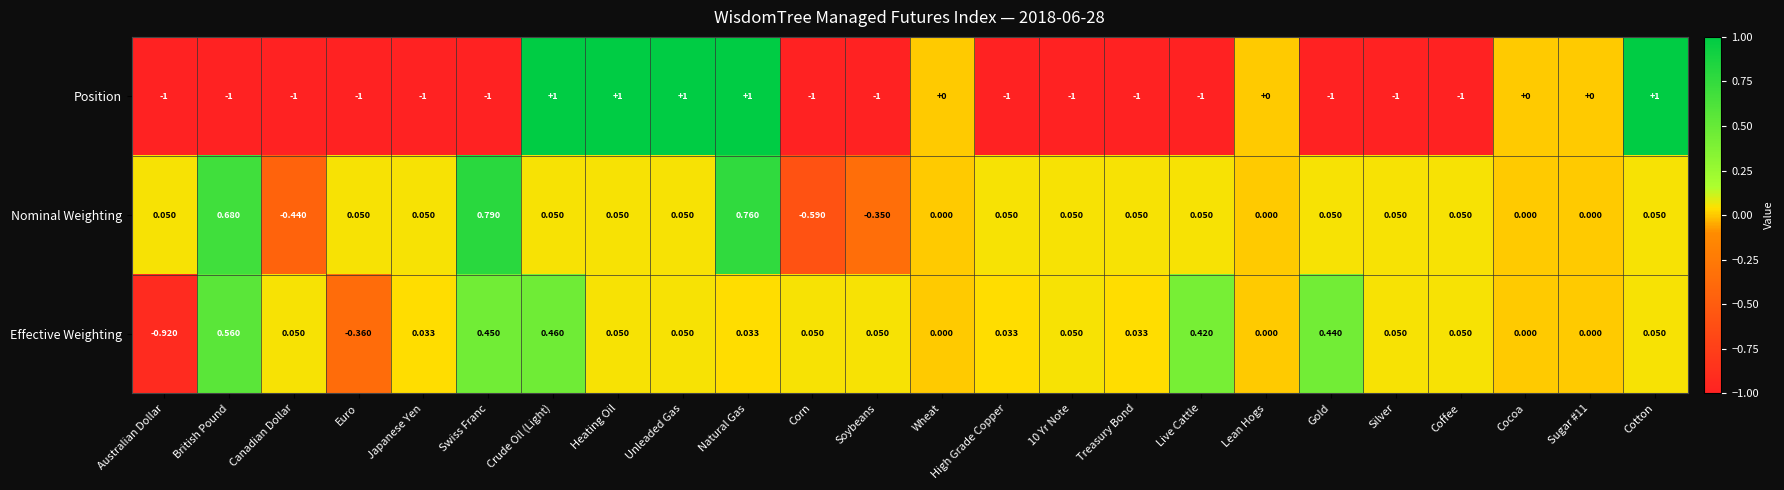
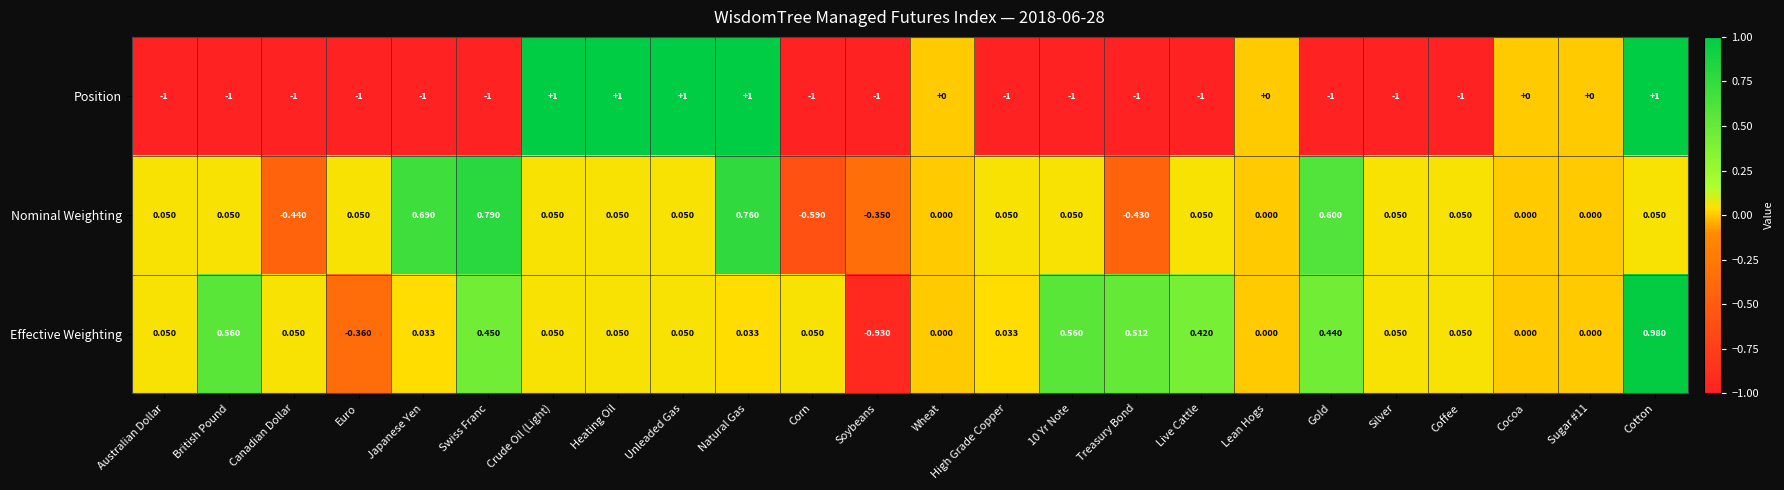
  {
    "Position": {
      "Australian Dollar": "-1",
      "British Pound": "-1",
      "Canadian Dollar": "-1",
      "Euro": "-1",
      "Japanese Yen": "-1",
      "Swiss Franc": "-1",
      "Crude Oil (Light)": "+1",
      "Heating Oil": "+1",
      "Unleaded Gas": "+1",
      "Natural Gas": "+1",
      "Corn": "-1",
      "Soybeans": "-1",
      "Wheat": "+0",
      "High Grade Copper": "-1",
      "10 Yr Note": "-1",
      "Treasury Bond": "-1",
      "Live Cattle": "-1",
      "Lean Hogs": "+0",
      "Gold": "-1",
      "Silver": "-1",
      "Coffee": "-1",
      "Cocoa": "+0",
      "Sugar #11": "+0",
      "Cotton": "+1"
    },
    "Nominal Weighting": {
      "Australian Dollar": "0.050",
-     "British Pound": "0.680",
+     "British Pound": "0.050",
      "Canadian Dollar": "-0.440",
      "Euro": "0.050",
-     "Japanese Yen": "0.050",
+     "Japanese Yen": "0.690",
      "Swiss Franc": "0.790",
      "Crude Oil (Light)": "0.050",
      "Heating Oil": "0.050",
      "Unleaded Gas": "0.050",
      "Natural Gas": "0.760",
      "Corn": "-0.590",
      "Soybeans": "-0.350",
      "Wheat": "0.000",
      "High Grade Copper": "0.050",
      "10 Yr Note": "0.050",
-     "Treasury Bond": "0.050",
+     "Treasury Bond": "-0.430",
      "Live Cattle": "0.050",
      "Lean Hogs": "0.000",
-     "Gold": "0.050",
+     "Gold": "0.600",
      "Silver": "0.050",
      "Coffee": "0.050",
      "Cocoa": "0.000",
      "Sugar #11": "0.000",
      "Cotton": "0.050"
    },
    "Effective Weighting": {
-     "Australian Dollar": "-0.920",
+     "Australian Dollar": "0.050",
      "British Pound": "0.560",
      "Canadian Dollar": "0.050",
      "Euro": "-0.360",
      "Japanese Yen": "0.033",
      "Swiss Franc": "0.450",
-     "Crude Oil (Light)": "0.460",
+     "Crude Oil (Light)": "0.050",
      "Heating Oil": "0.050",
      "Unleaded Gas": "0.050",
      "Natural Gas": "0.033",
      "Corn": "0.050",
-     "Soybeans": "0.050",
+     "Soybeans": "-0.930",
      "Wheat": "0.000",
      "High Grade Copper": "0.033",
-     "10 Yr Note": "0.050",
-     "Treasury Bond": "0.033",
+     "10 Yr Note": "0.560",
+     "Treasury Bond": "0.512",
      "Live Cattle": "0.420",
      "Lean Hogs": "0.000",
      "Gold": "0.440",
      "Silver": "0.050",
      "Coffee": "0.050",
      "Cocoa": "0.000",
      "Sugar #11": "0.000",
-     "Cotton": "0.050"
+     "Cotton": "0.980"
    }
  }
